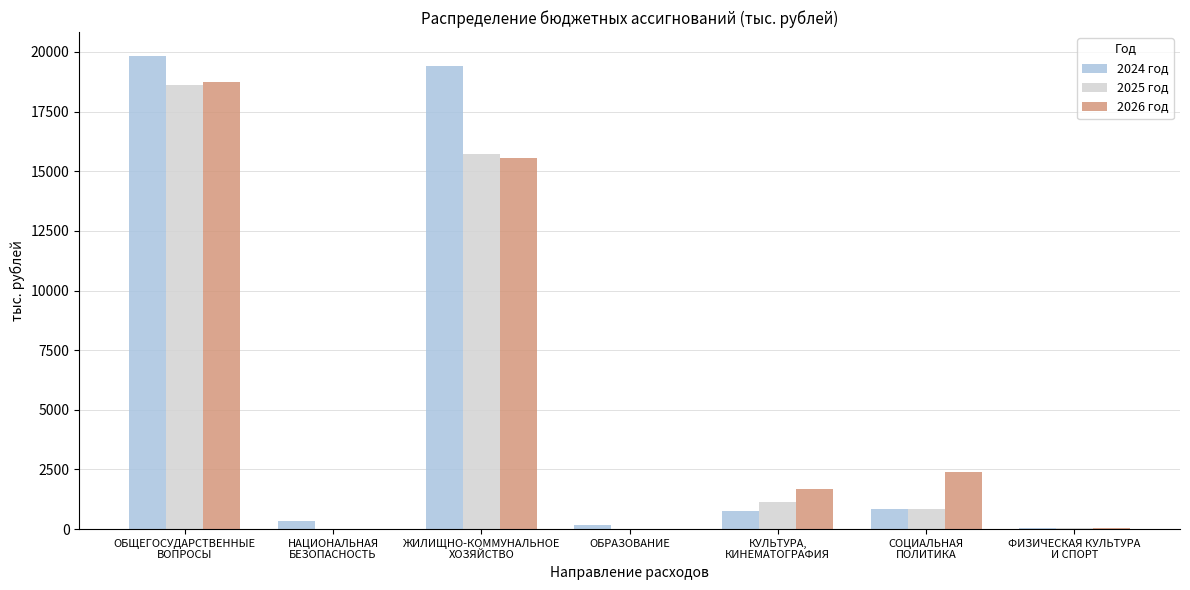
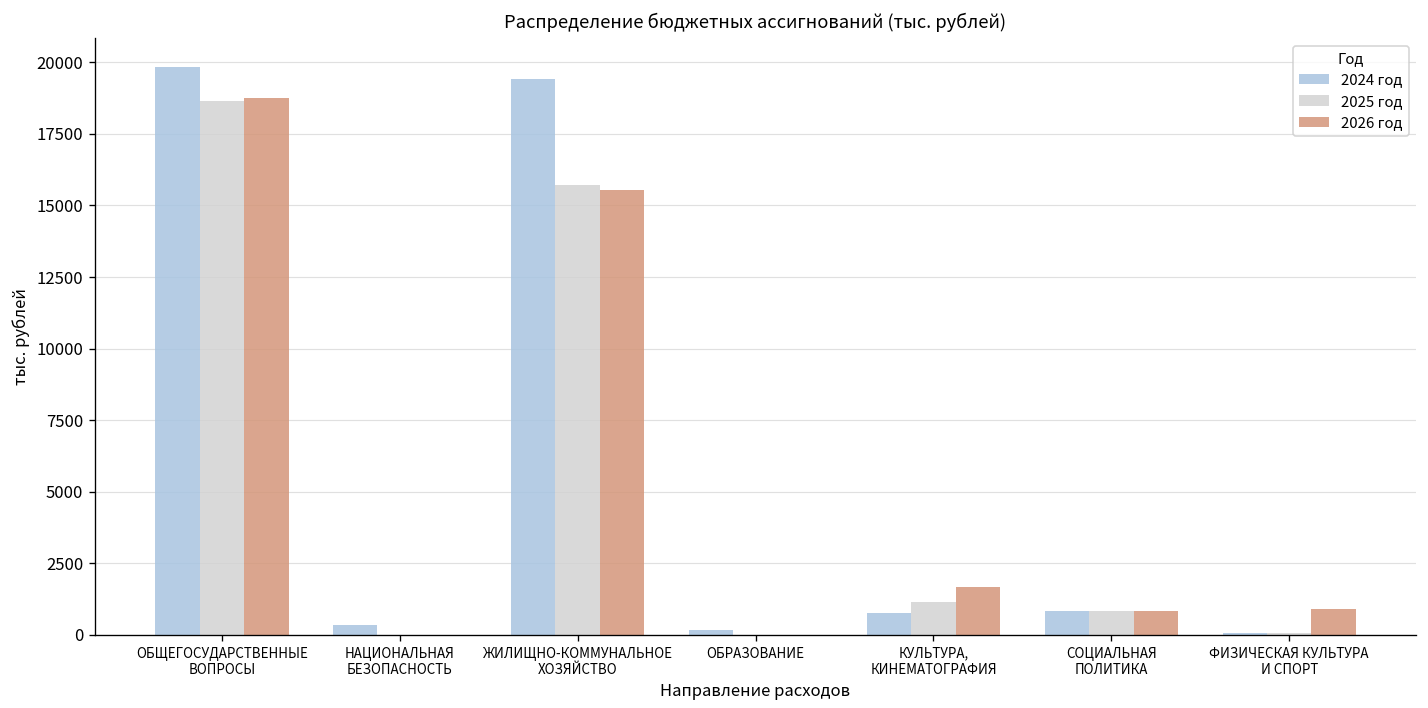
  {
    "2026 год": {
      "ОБЩЕГОСУДАРСТВЕННЫЕ ВОПРОСЫ": 18800,
      "НАЦИОНАЛЬНАЯ БЕЗОПАСНОСТЬ": 0,
      "ЖИЛИЩНО-КОММУНАЛЬНОЕ ХОЗЯЙСТВО": 15500,
      "ОБРАЗОВАНИЕ": 0,
      "КУЛЬТУРА, КИНЕМАТОГРАФИЯ": 1700,
-     "СОЦИАЛЬНАЯ ПОЛИТИКА": 2400,
-     "ФИЗИЧЕСКАЯ КУЛЬТУРА И СПОРТ": 100
+     "СОЦИАЛЬНАЯ ПОЛИТИКА": 800,
+     "ФИЗИЧЕСКАЯ КУЛЬТУРА И СПОРТ": 900
    }
  }
